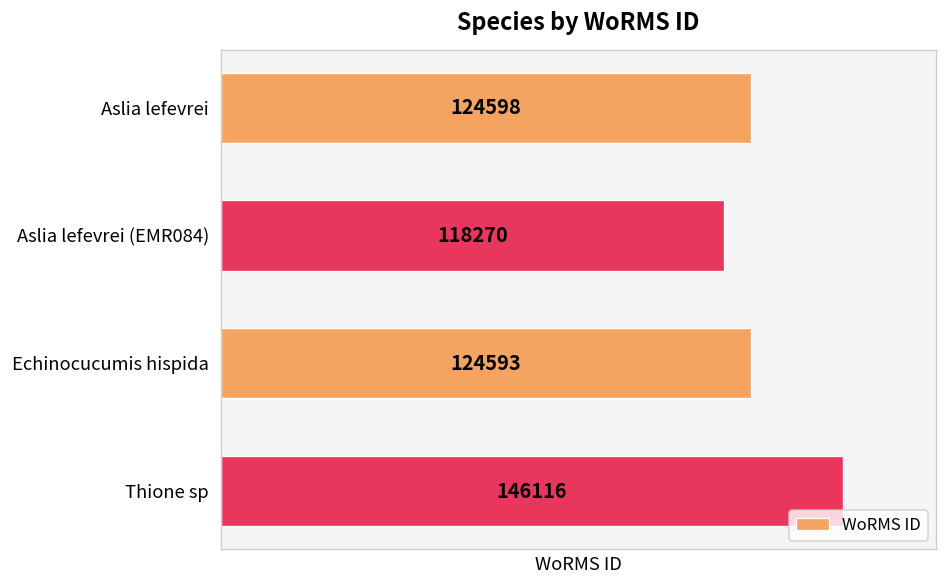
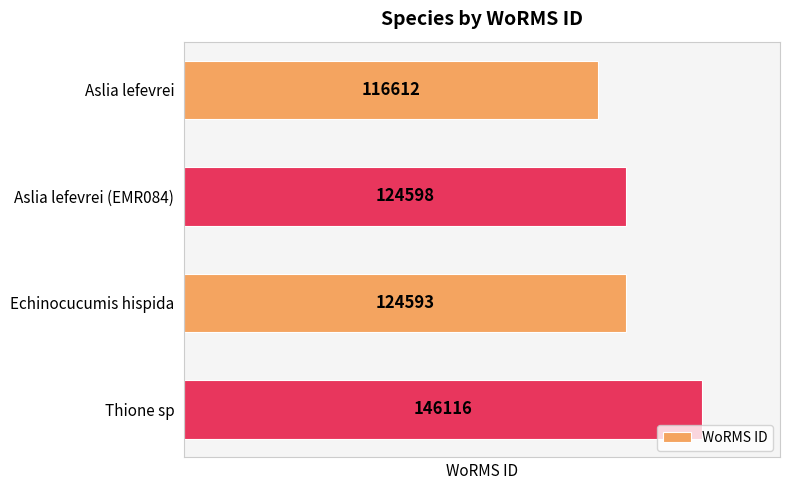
  {
-   "Aslia lefevrei": 124598,
-   "Aslia lefevrei (EMR084)": 118270,
+   "Aslia lefevrei": 116612,
+   "Aslia lefevrei (EMR084)": 124598,
    "Echinocucumis hispida": 124593,
    "Thione sp": 146116
  }
